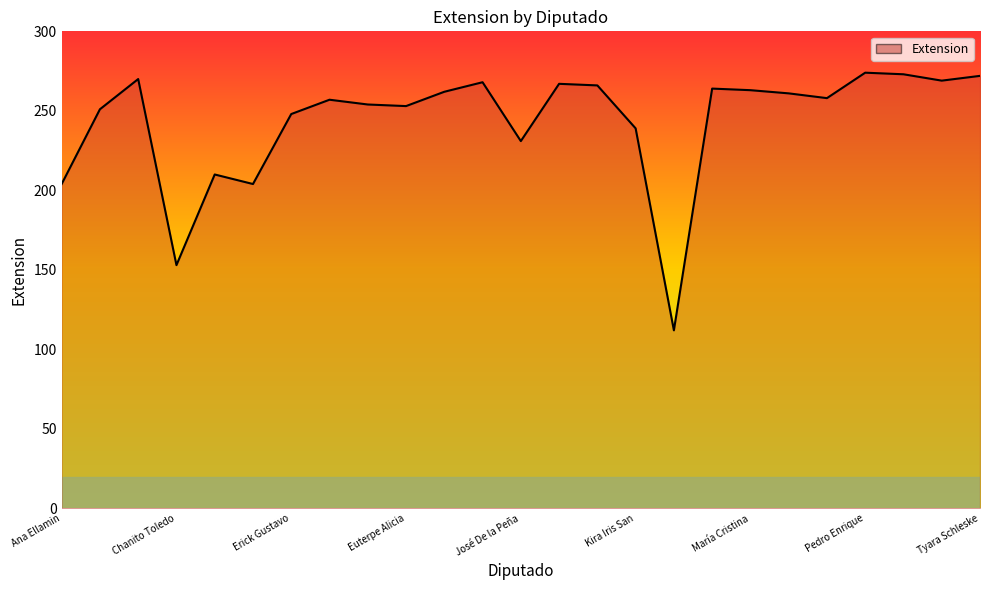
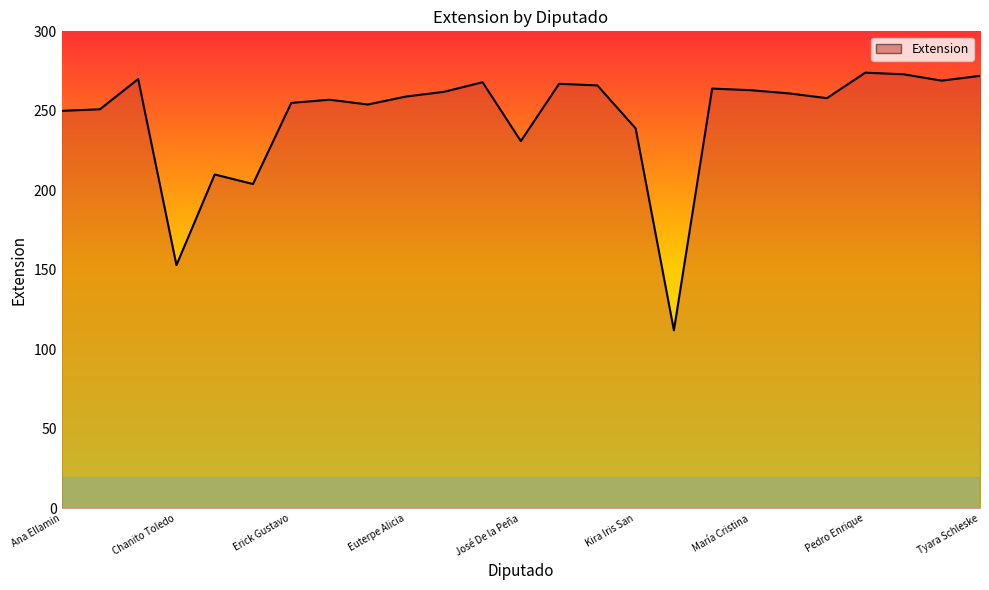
  {
-   "Ana Ellamin": 204,
+   "Ana Ellamin": 250,
    "Chanito Toledo": 153,
-   "Erick Gustavo": 248,
-   "Euterpe Alicia": 253,
+   "Erick Gustavo": 255,
+   "Euterpe Alicia": 259,
    "José De la Peña": 231,
    "Kira Iris San": 239,
    "María Cristina": 263,
    "Pedro Enrique": 274,
    "Tyara Schleske": 272
  }
